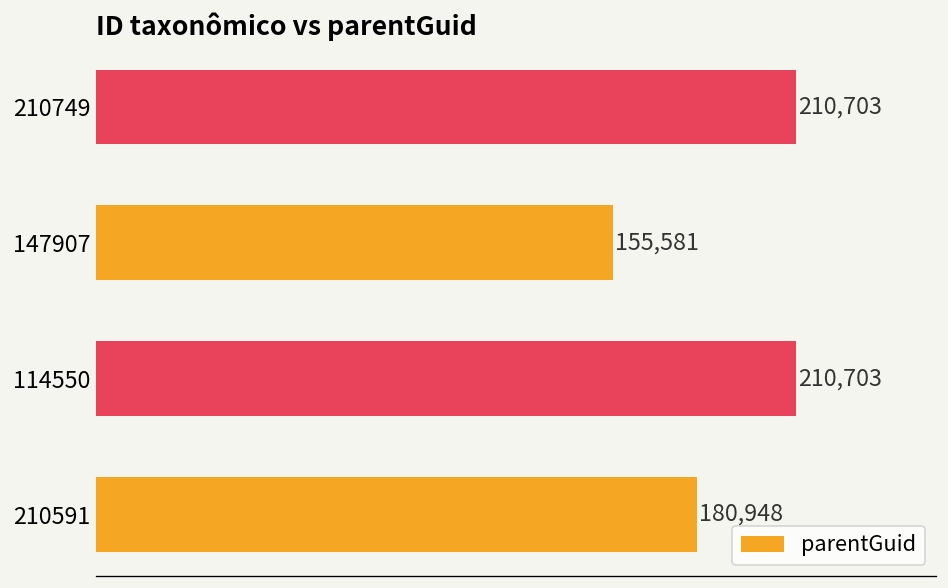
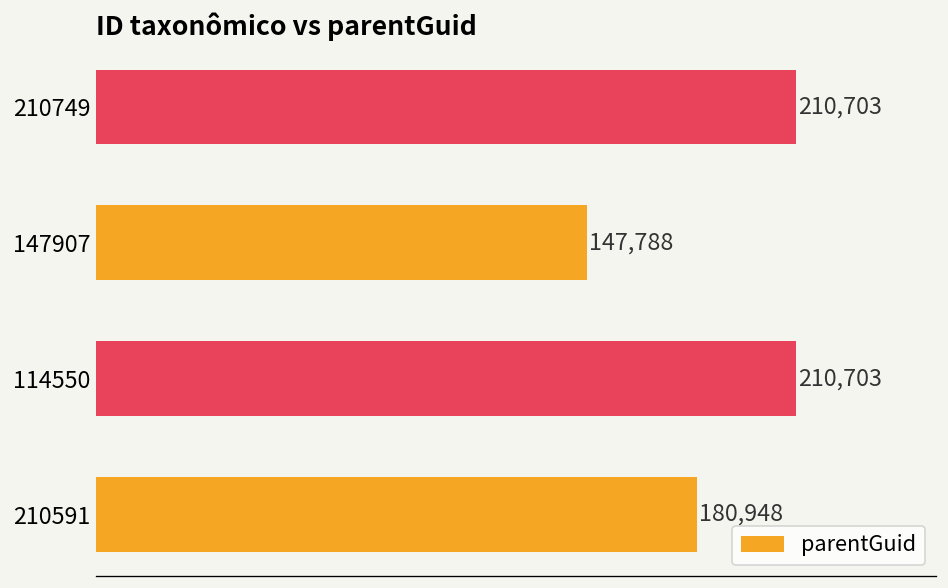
  {
    "210749": "210,703",
-   "147907": "155,581",
+   "147907": "147,788",
    "114550": "210,703"
  }
